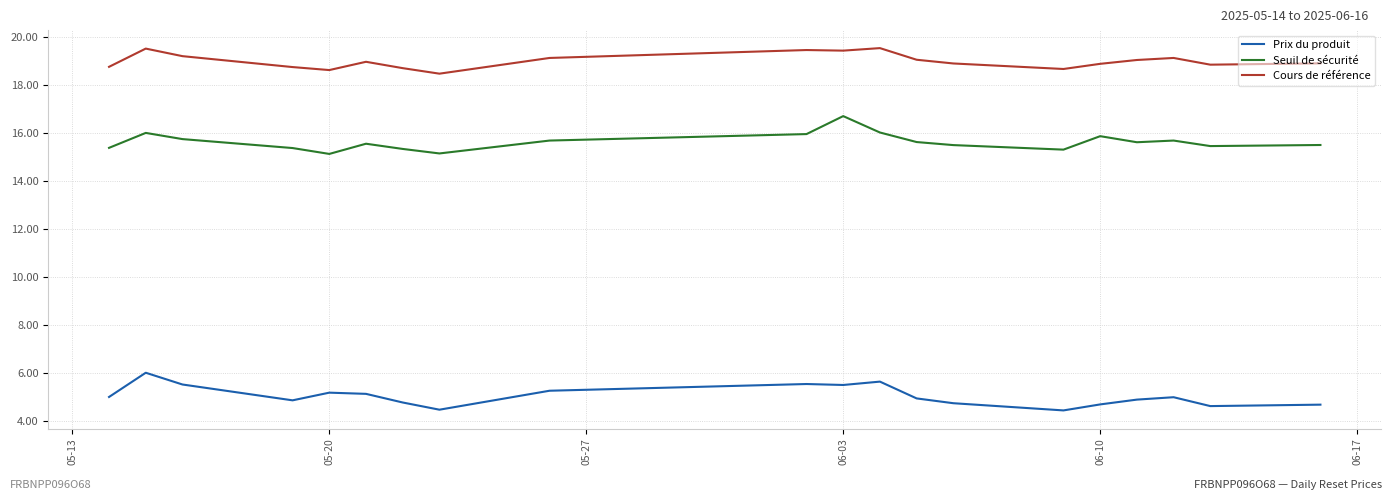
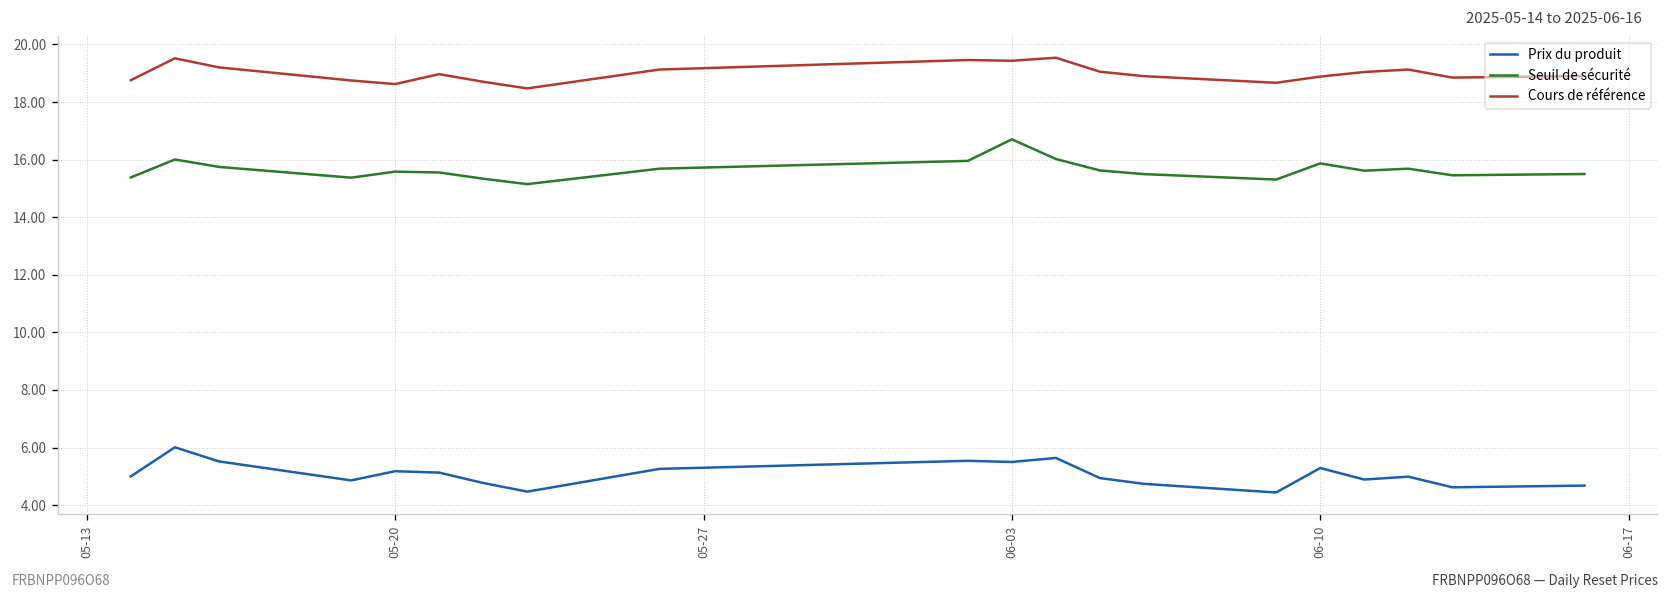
  {
    "Prix du produit": {
      "05-20": 5.2,
      "06-03": 5.5,
-     "06-10": 4.7
+     "06-10": 5.3
    },
    "Seuil de sécurité": {
-     "05-20": 15.1,
+     "05-20": 15.6,
      "06-03": 16.7,
      "06-10": 15.9
    },
    "Cours de référence": {
      "05-20": 18.6,
      "06-03": 19.4,
      "06-10": 18.9
    }
  }
